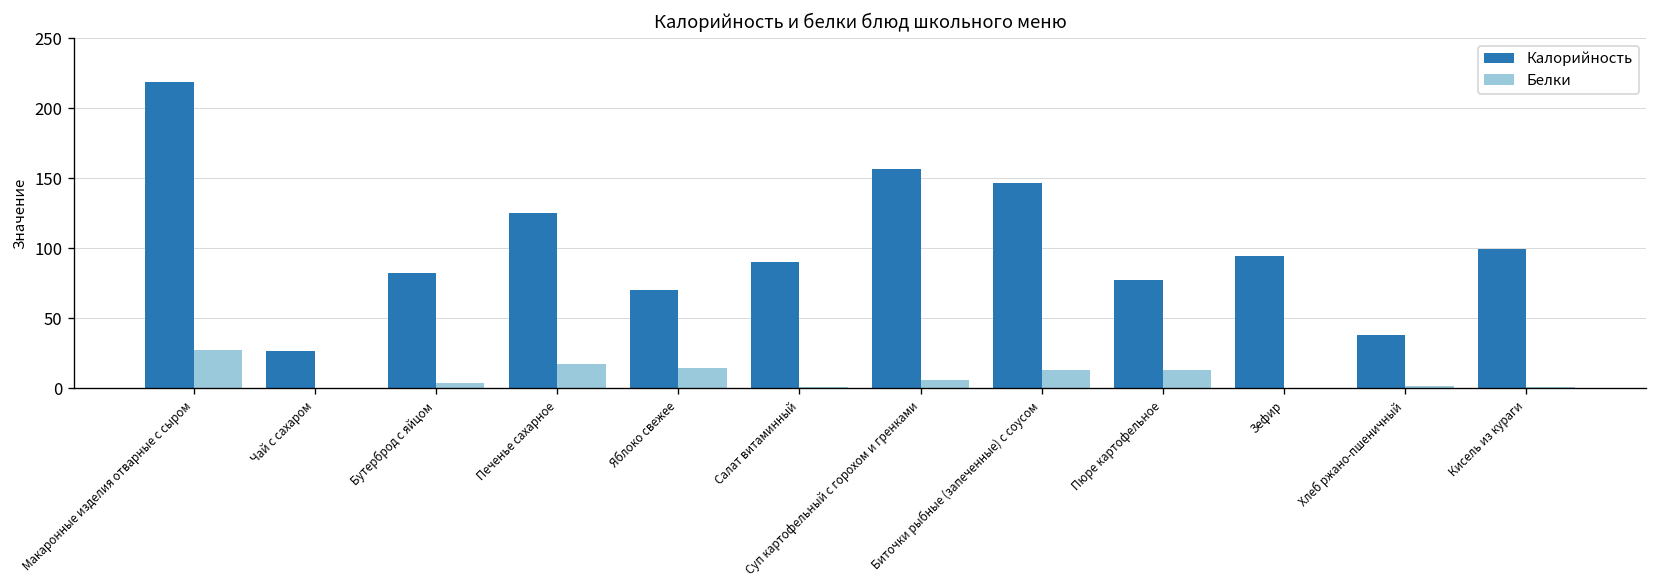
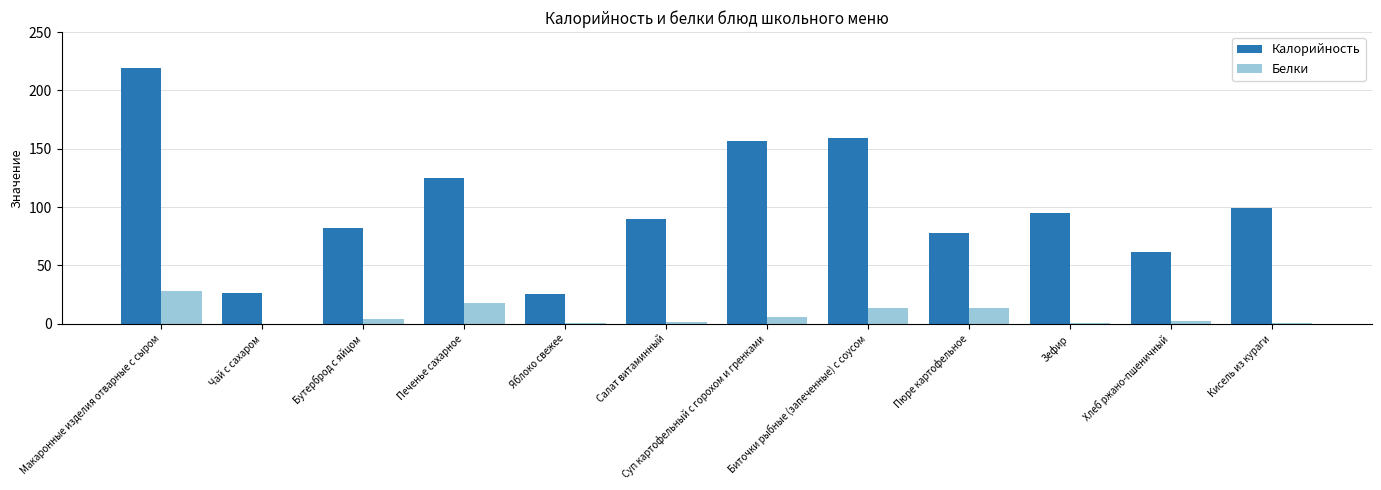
  {
    "Калорийность": {
      "Макаронные изделия отварные с сыром": 219,
      "Чай с сахаром": 27,
      "Бутерброд с яйцом": 82,
      "Печенье сахарное": 125,
-     "Яблоко свежее": 71,
+     "Яблоко свежее": 25,
      "Салат витаминный": 90,
      "Суп картофельный с горохом и гренками": 157,
-     "Биточки рыбные (запеченные) с соусом": 147,
+     "Биточки рыбные (запеченные) с соусом": 159,
      "Пюре картофельное": 77,
      "Зефир": 95,
-     "Хлеб ржано-пшеничный": 38,
+     "Хлеб ржано-пшеничный": 61,
      "Кисель из кураги": 100
    },
    "Белки": {
      "Макаронные изделия отварные с сыром": 28,
      "Бутерброд с яйцом": 4,
      "Печенье сахарное": 18,
-     "Яблоко свежее": 15,
+     "Яблоко свежее": 1,
      "Суп картофельный с горохом и гренками": 6,
      "Биточки рыбные (запеченные) с соусом": 14,
      "Пюре картофельное": 13
    }
  }
